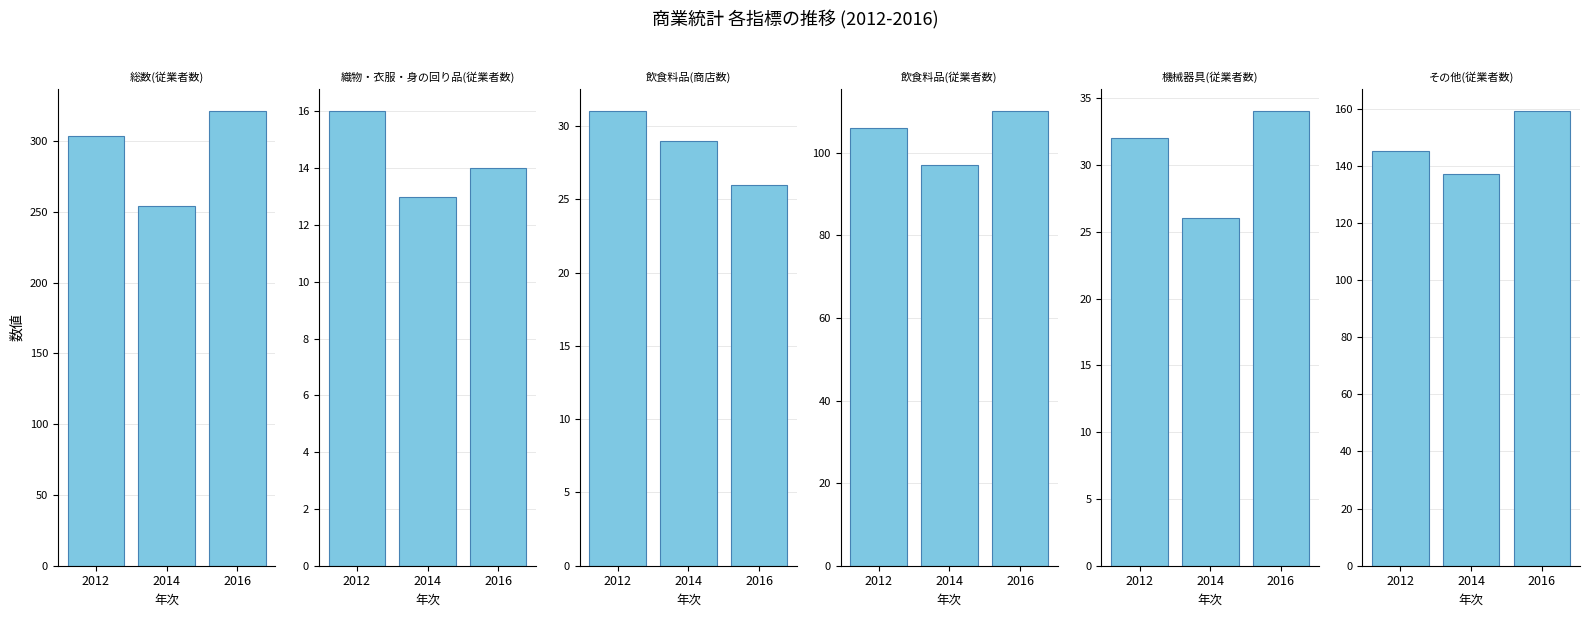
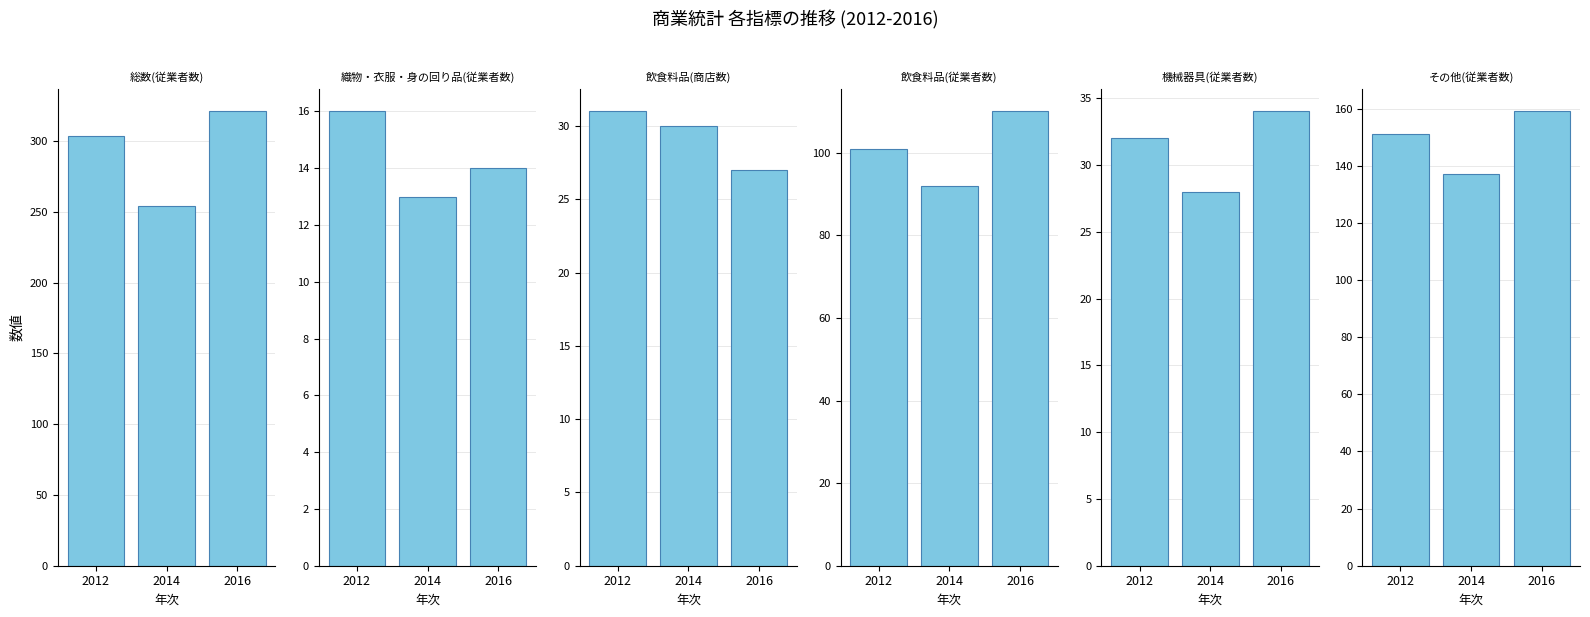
  {
    "総数(従業者数)": {
      "2012": 304,
      "2014": 254,
      "2016": 321
    },
    "織物・衣服・身の回り品(従業者数)": {
      "2012": 16.0,
      "2014": 13.0,
      "2016": 14.0
    },
    "飲食料品(商店数)": {
      "2012": 31,
-     "2014": 29,
-     "2016": 26
+     "2014": 30,
+     "2016": 27
    },
    "飲食料品(従業者数)": {
-     "2012": 106,
-     "2014": 97,
+     "2012": 101,
+     "2014": 92,
      "2016": 110
    },
    "機械器具(従業者数)": {
      "2012": 32,
-     "2014": 26,
+     "2014": 28,
      "2016": 34
    },
    "その他(従業者数)": {
-     "2012": 145,
+     "2012": 151,
      "2014": 137,
      "2016": 159
    }
  }
